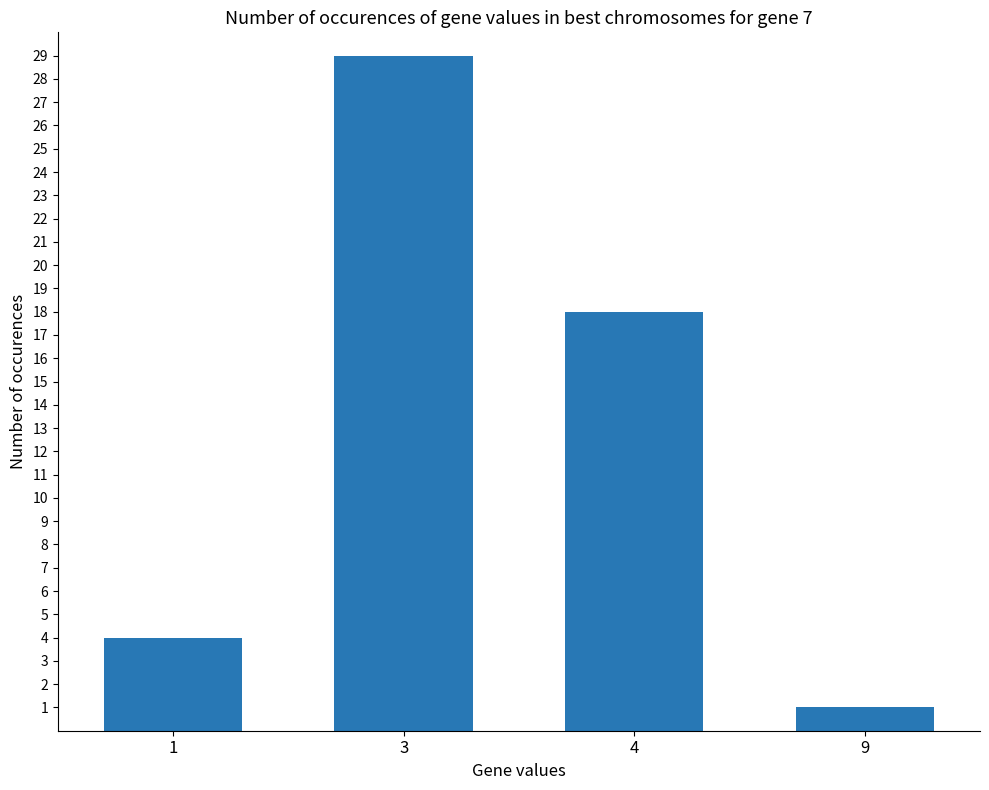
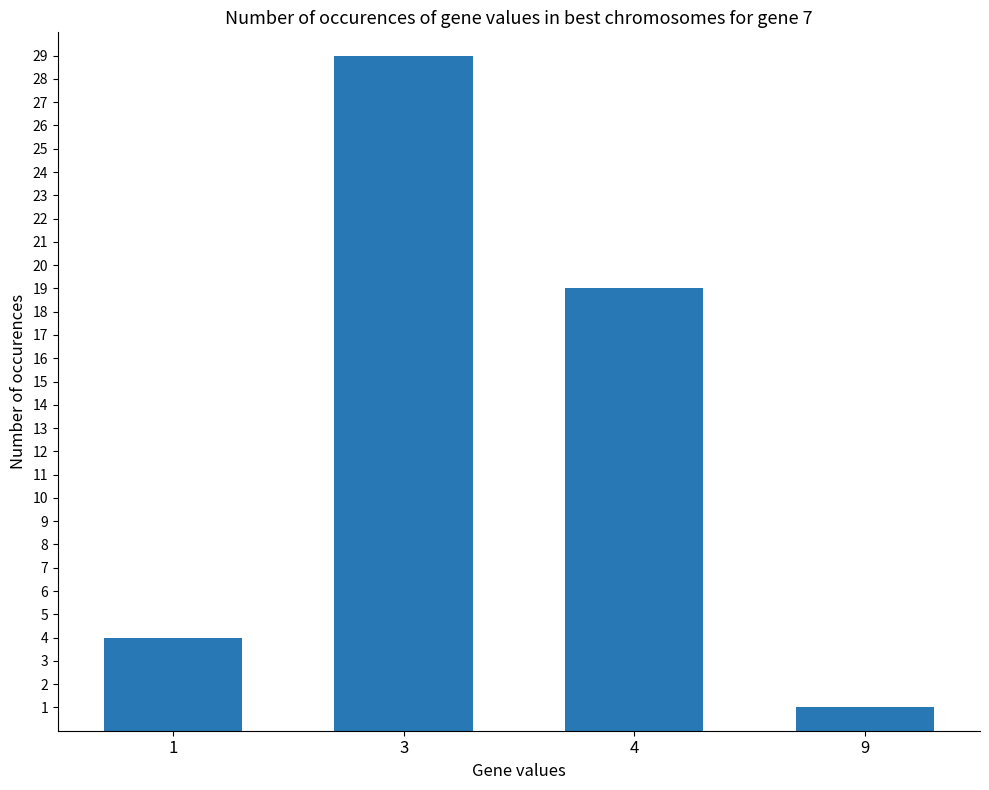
  {
    "1": 4,
    "3": 29,
-   "4": 18,
+   "4": 19,
    "9": 1
  }
